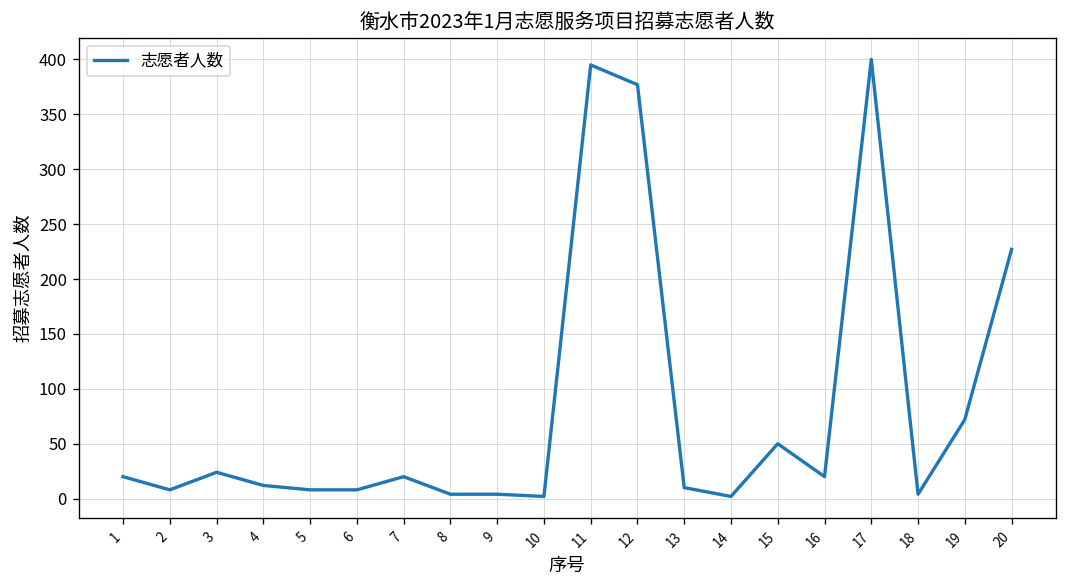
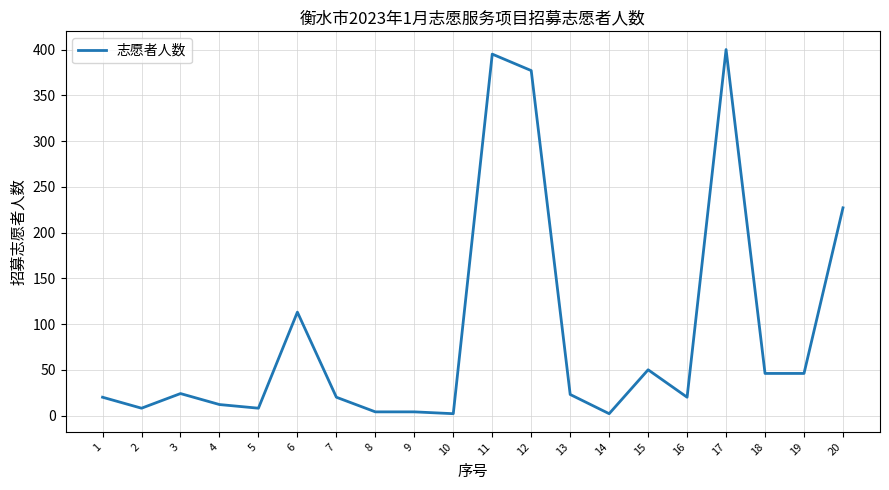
  {
    "1": 20,
    "2": 10,
    "3": 20,
    "4": 10,
    "5": 10,
-   "6": 10,
+   "6": 110,
    "7": 20,
    "8": 0,
    "9": 0,
    "10": 0,
    "11": 400,
    "12": 380,
-   "13": 10,
+   "13": 20,
    "14": 0,
    "15": 50,
    "16": 20,
    "17": 400,
-   "18": 0,
-   "19": 70,
+   "18": 50,
+   "19": 50,
    "20": 230
  }
